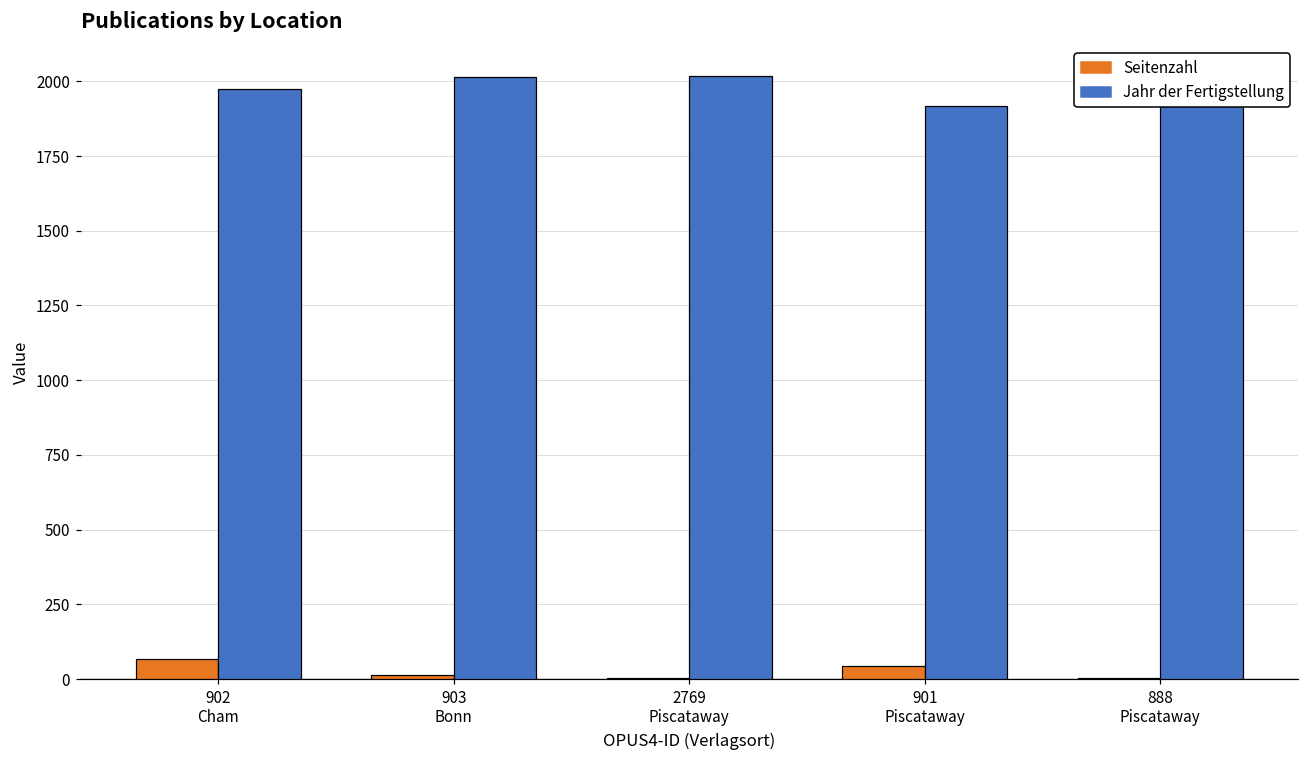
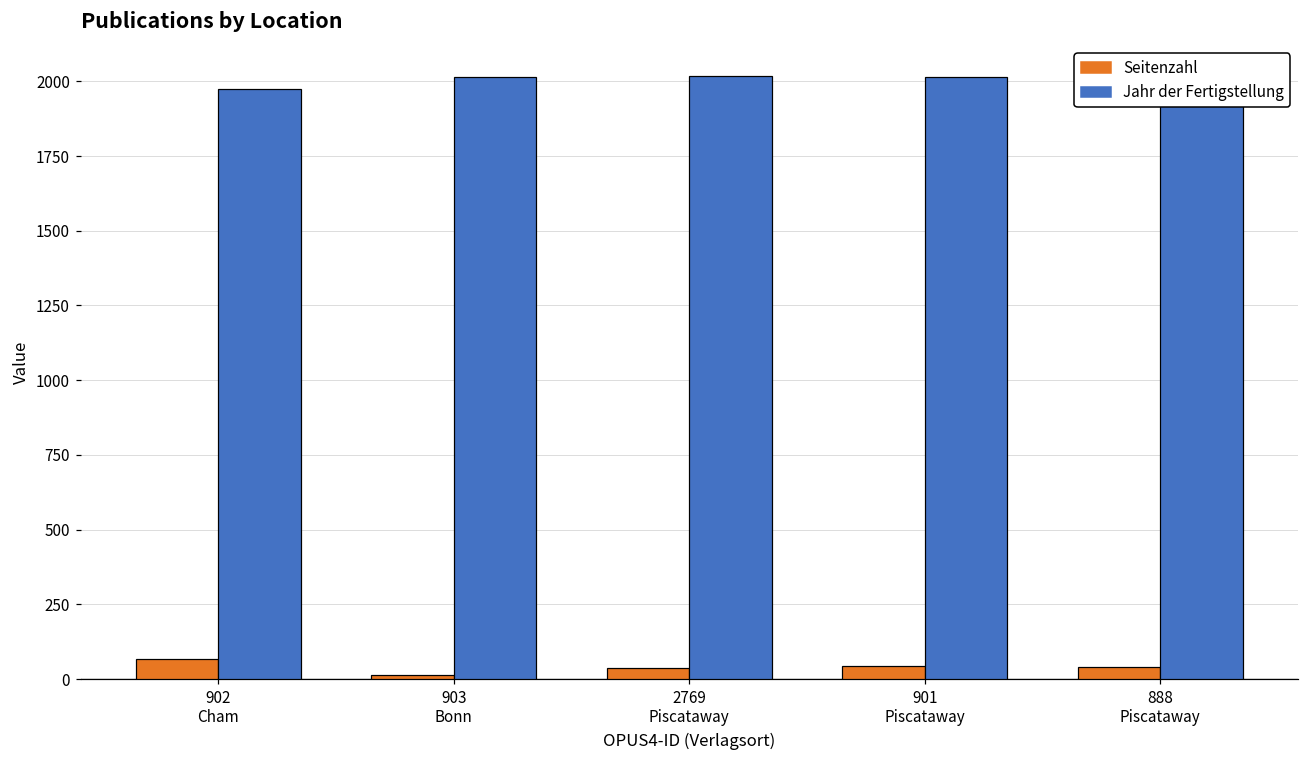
  {
    "Seitenzahl": {
      "902 Cham": 70,
      "903 Bonn": 10,
-     "2769 Piscataway": 0,
+     "2769 Piscataway": 40,
      "901 Piscataway": 40,
-     "888 Piscataway": 10
+     "888 Piscataway": 40
    },
    "Jahr der Fertigstellung": {
      "902 Cham": 1980,
      "903 Bonn": 2020,
      "2769 Piscataway": 2020,
-     "901 Piscataway": 1920
+     "901 Piscataway": 2020
    }
  }
